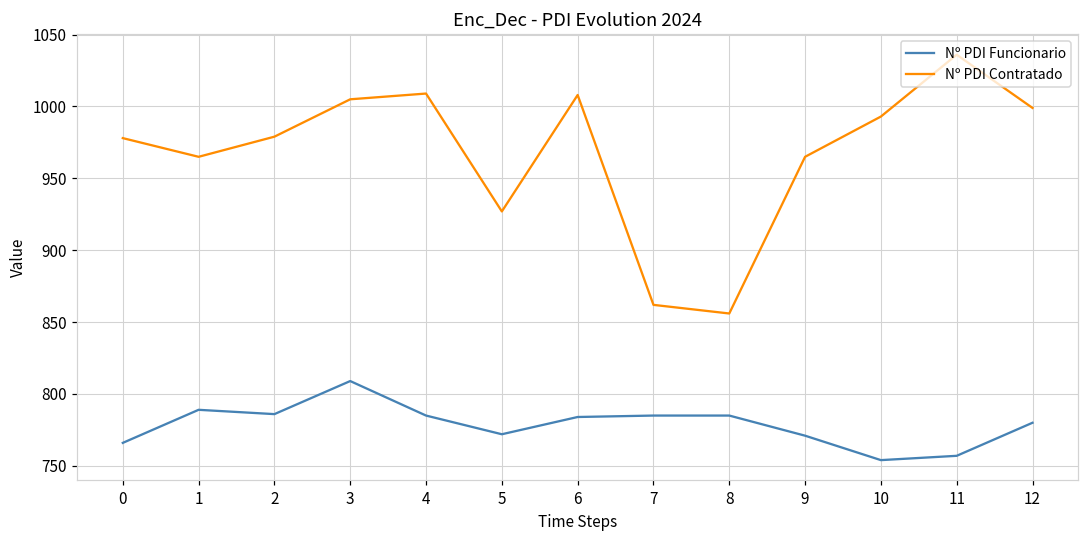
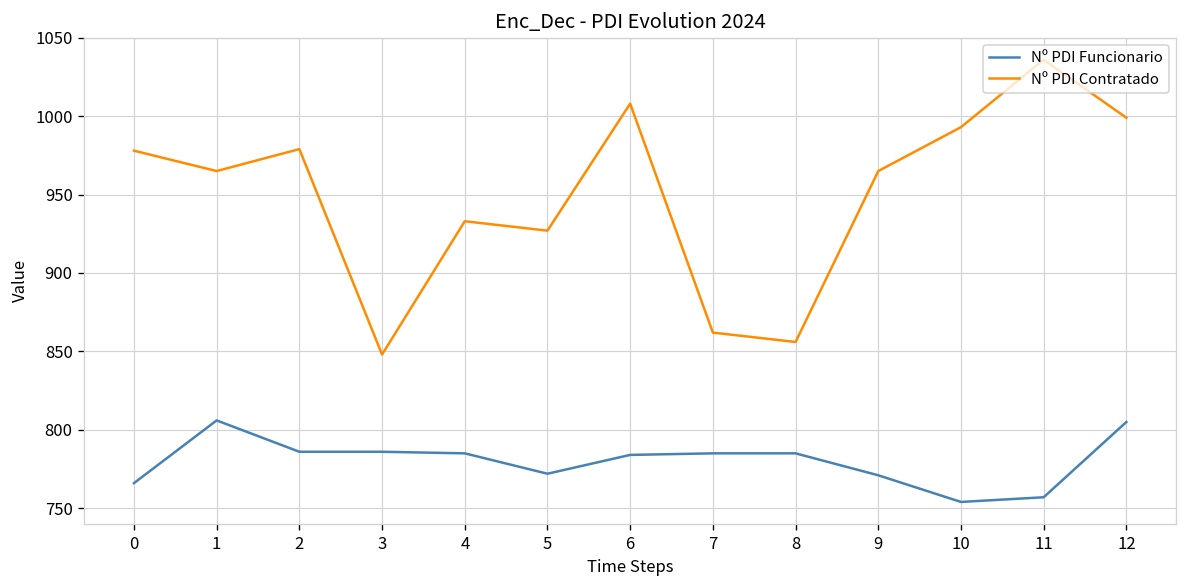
  {
    "Nº PDI Funcionario": {
      "0": 766,
-     "1": 789,
+     "1": 806,
      "2": 786,
-     "3": 809,
+     "3": 786,
      "4": 785,
      "5": 772,
      "6": 784,
      "7": 785,
      "8": 785,
      "9": 771,
      "10": 754,
      "11": 757,
-     "12": 780
+     "12": 805
    },
    "Nº PDI Contratado": {
      "0": 978,
      "1": 965,
      "2": 979,
-     "3": 1005,
-     "4": 1009,
+     "3": 848,
+     "4": 933,
      "5": 927,
      "6": 1008,
      "7": 862,
      "8": 856,
      "9": 965,
      "10": 993,
      "12": 999
    }
  }
